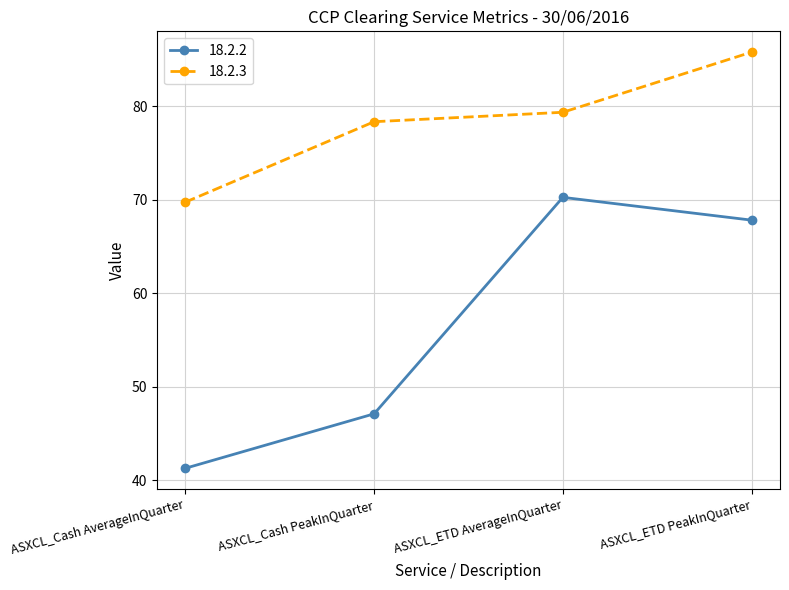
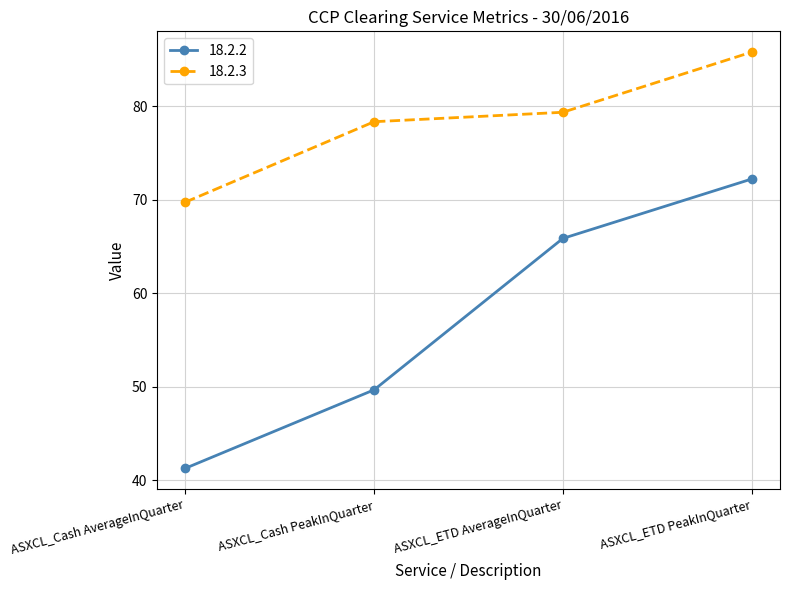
  {
    "18.2.2": {
      "ASXCL_Cash AverageInQuarter": 41,
-     "ASXCL_Cash PeakInQuarter": 47,
-     "ASXCL_ETD AverageInQuarter": 70,
-     "ASXCL_ETD PeakInQuarter": 68
+     "ASXCL_Cash PeakInQuarter": 50,
+     "ASXCL_ETD AverageInQuarter": 66,
+     "ASXCL_ETD PeakInQuarter": 72
    },
    "18.2.3": {
      "ASXCL_Cash AverageInQuarter": 70,
      "ASXCL_Cash PeakInQuarter": 78,
      "ASXCL_ETD AverageInQuarter": 79,
      "ASXCL_ETD PeakInQuarter": 86
    }
  }
